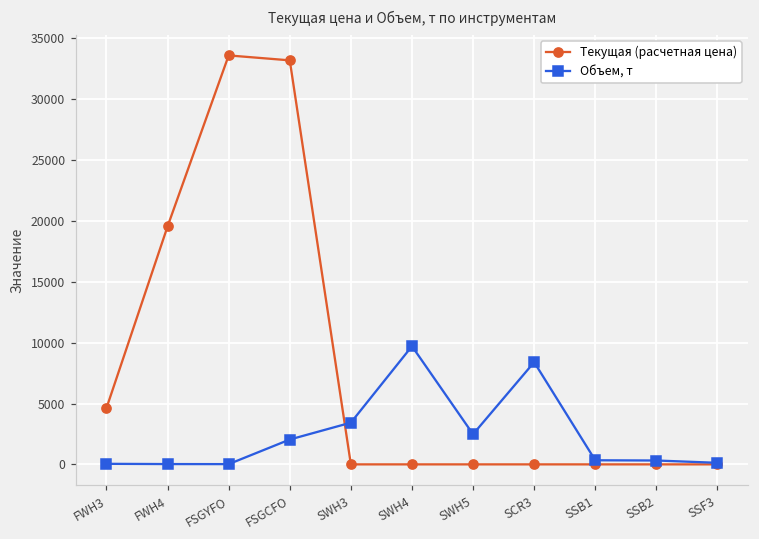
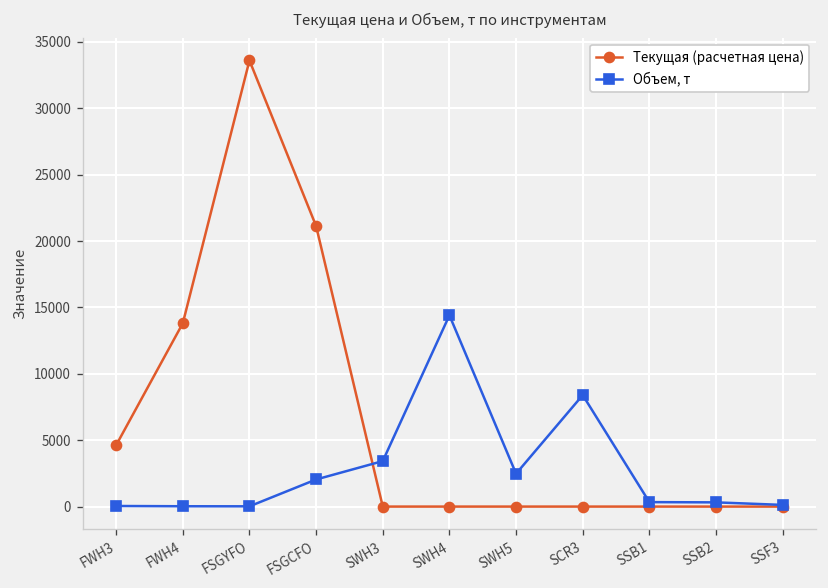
  {
    "Текущая (расчетная цена)": {
      "FWH3": 4600,
-     "FWH4": 19600,
+     "FWH4": 13800,
      "FSGYFO": 33600,
-     "FSGCFO": 33200,
+     "FSGCFO": 21100,
      "SWH3": 0,
      "SWH4": 0,
      "SWH5": 0,
      "SCR3": 0,
      "SSB1": 0,
      "SSB2": 0
    },
    "Объем, т": {
      "FWH3": 0,
      "FWH4": 0,
      "FSGYFO": 0,
      "FSGCFO": 2000,
      "SWH3": 3400,
-     "SWH4": 9700,
+     "SWH4": 14400,
      "SWH5": 2500,
      "SCR3": 8400,
      "SSB1": 300,
      "SSB2": 300
    }
  }
